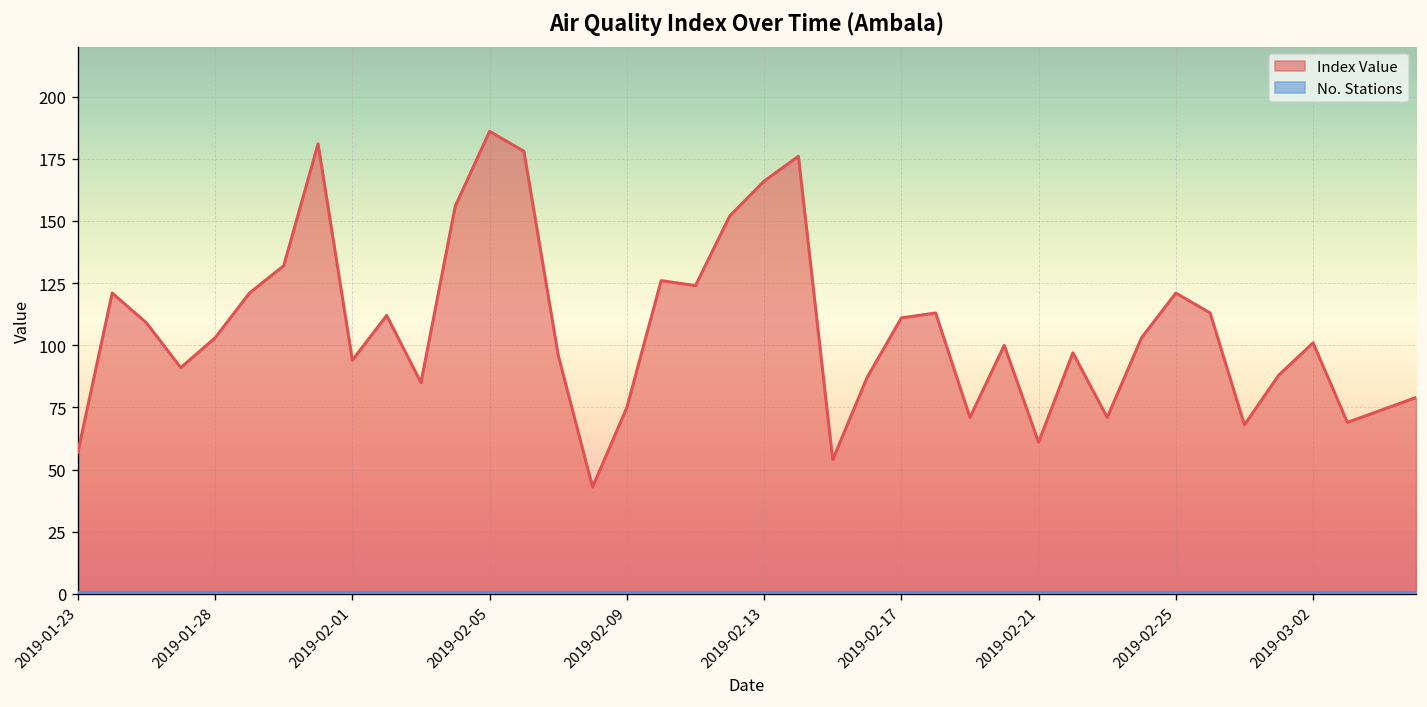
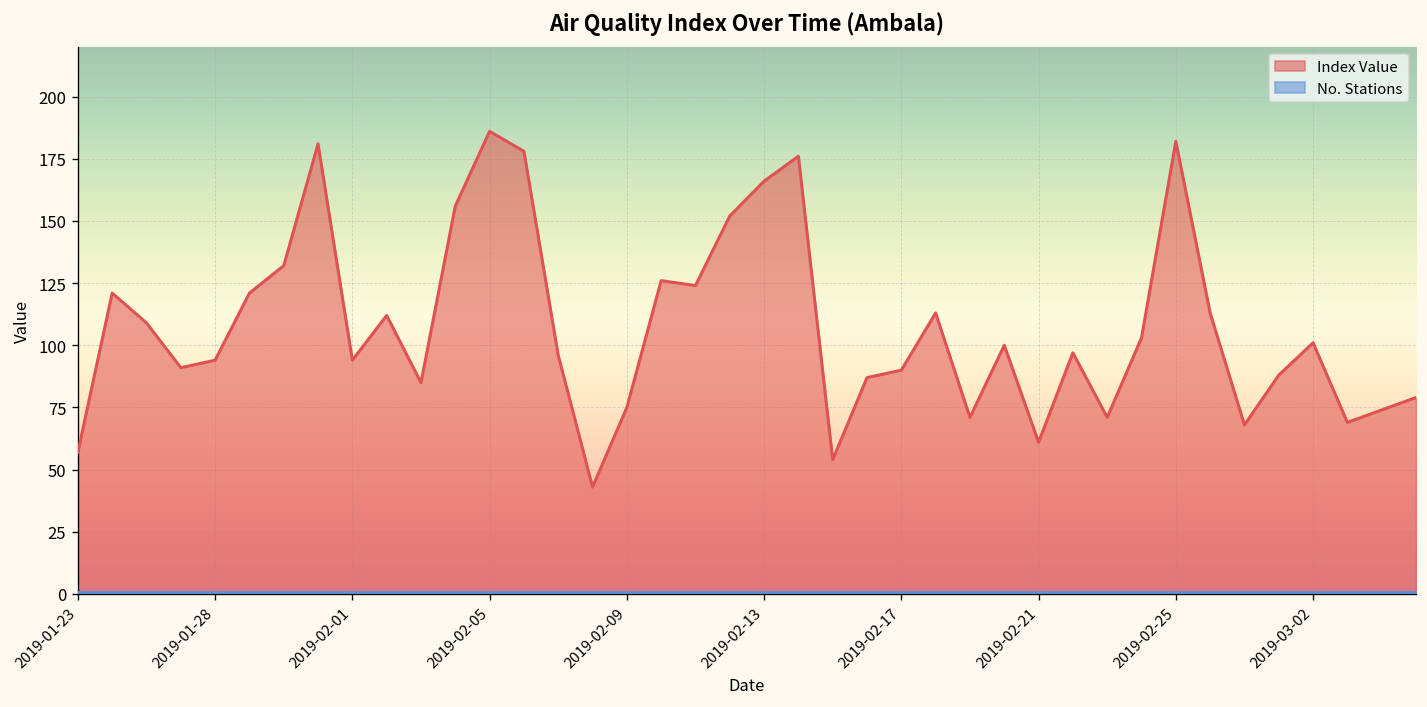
  {
    "Index Value": {
      "2019-01-23": 57,
-     "2019-01-28": 103,
+     "2019-01-28": 94,
      "2019-02-01": 94,
      "2019-02-05": 186,
      "2019-02-09": 75,
      "2019-02-13": 166,
-     "2019-02-17": 111,
+     "2019-02-17": 90,
      "2019-02-21": 61,
-     "2019-02-25": 121,
+     "2019-02-25": 182,
      "2019-03-02": 101
    },
    "No. Stations": {
      "2019-01-23": 1,
      "2019-01-28": 1,
      "2019-02-01": 1,
      "2019-02-05": 1,
      "2019-02-09": 1,
      "2019-02-13": 1,
      "2019-02-17": 1,
      "2019-02-21": 1,
      "2019-02-25": 1,
      "2019-03-02": 1
    }
  }
